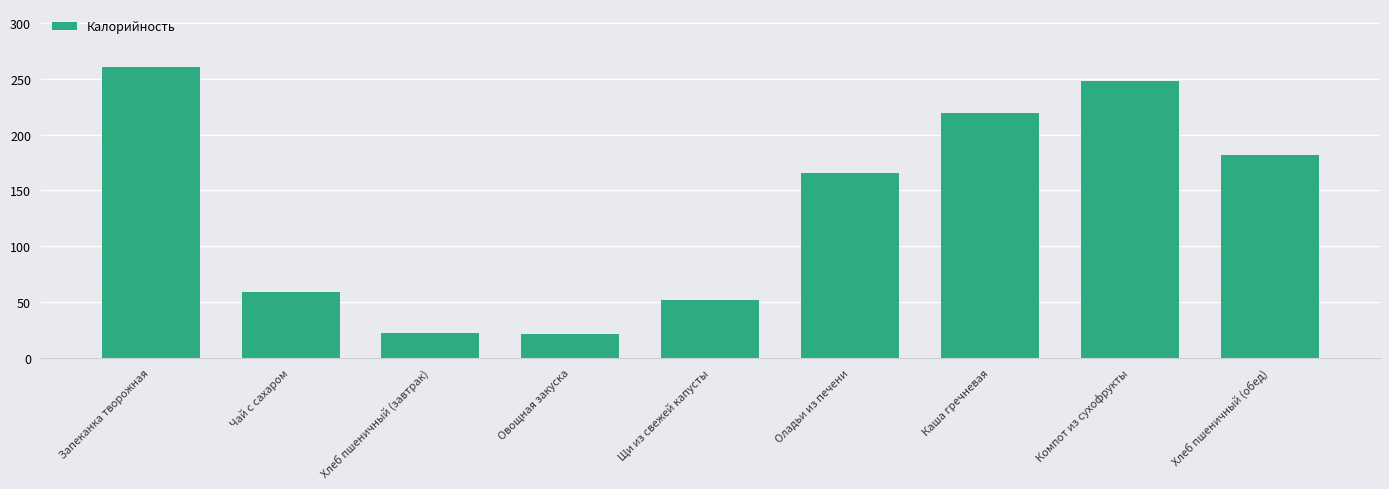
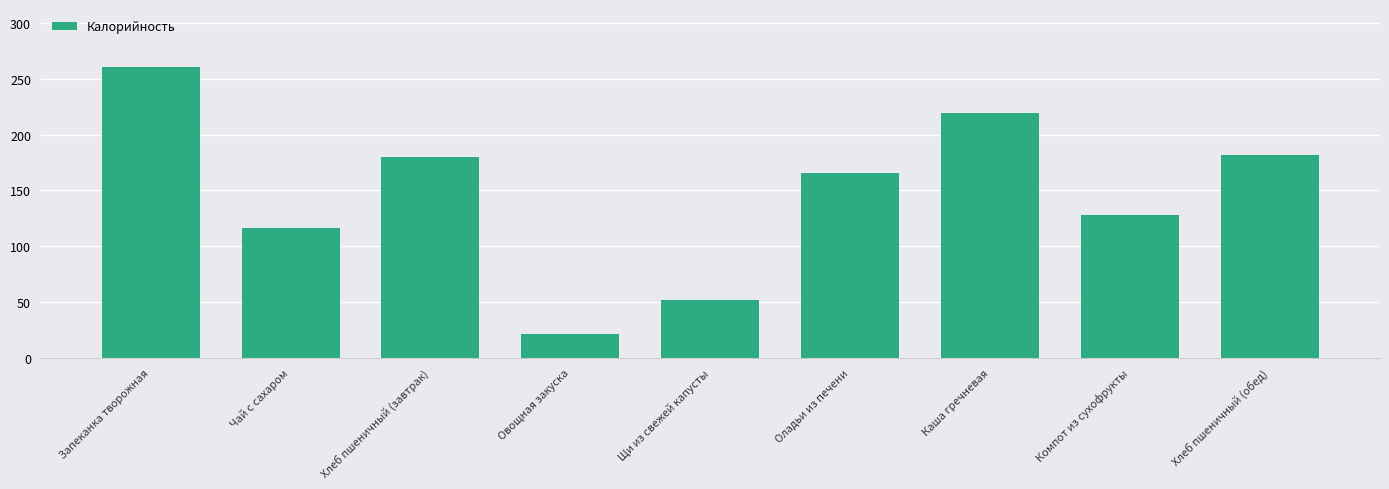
  {
    "Запеканка творожная": 261,
-   "Чай с сахаром": 59,
-   "Хлеб пшеничный (завтрак)": 23,
+   "Чай с сахаром": 117,
+   "Хлеб пшеничный (завтрак)": 180,
    "Овощная закуска": 22,
    "Щи из свежей капусты": 52,
    "Оладьи из печени": 166,
    "Каша гречневая": 219,
-   "Компот из сухофрукты": 249,
+   "Компот из сухофрукты": 128,
    "Хлеб пшеничный (обед)": 182
  }
